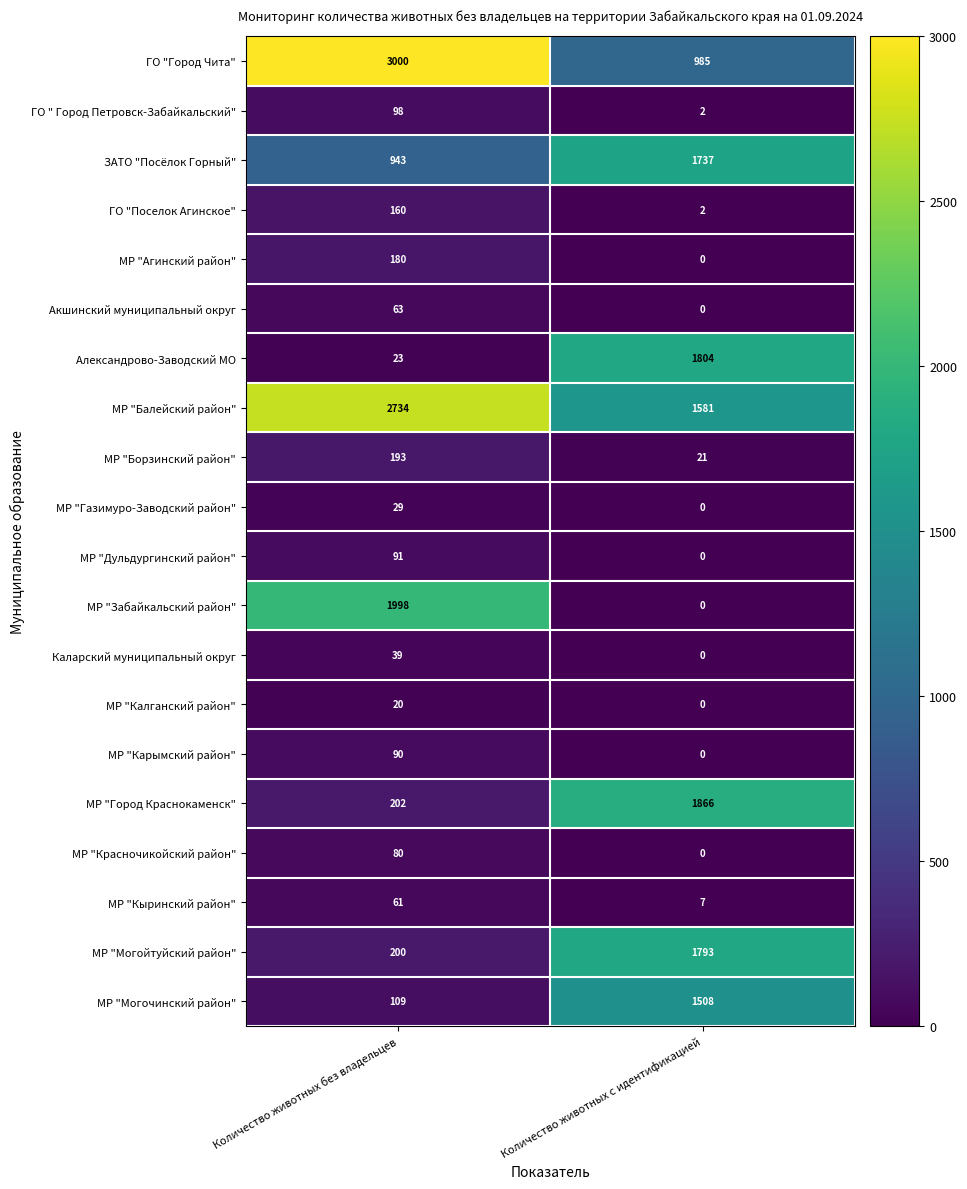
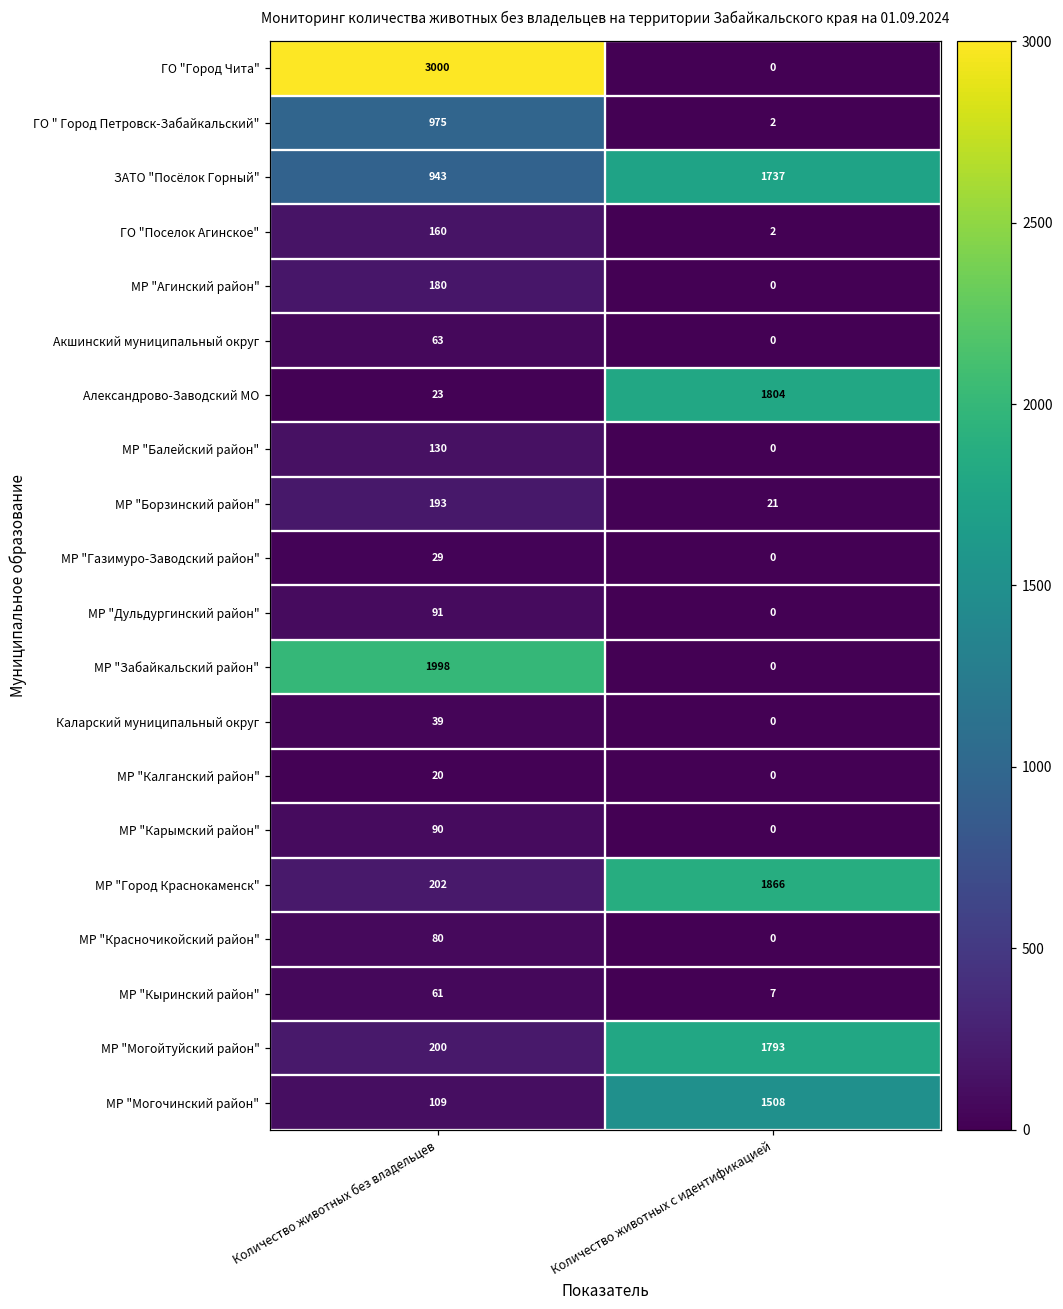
  {
    "ГО \"Город Чита\"": {
      "Количество животных без владельцев": 3000,
-     "Количество животных с идентификацией": 985
+     "Количество животных с идентификацией": 0
    },
    "ГО \" Город Петровск-Забайкальский\"": {
-     "Количество животных без владельцев": 98,
+     "Количество животных без владельцев": 975,
      "Количество животных с идентификацией": 2
    },
    "ЗАТО \"Посёлок Горный\"": {
      "Количество животных без владельцев": 943,
      "Количество животных с идентификацией": 1737
    },
    "ГО \"Поселок Агинское\"": {
      "Количество животных без владельцев": 160,
      "Количество животных с идентификацией": 2
    },
    "МР \"Агинский район\"": {
      "Количество животных без владельцев": 180,
      "Количество животных с идентификацией": 0
    },
    "Акшинский муниципальный округ": {
      "Количество животных без владельцев": 63,
      "Количество животных с идентификацией": 0
    },
    "Александрово-Заводский МО": {
      "Количество животных без владельцев": 23,
      "Количество животных с идентификацией": 1804
    },
    "МР \"Балейский район\"": {
-     "Количество животных без владельцев": 2734,
-     "Количество животных с идентификацией": 1581
+     "Количество животных без владельцев": 130,
+     "Количество животных с идентификацией": 0
    },
    "МР \"Борзинский район\"": {
      "Количество животных без владельцев": 193,
      "Количество животных с идентификацией": 21
    },
    "МР \"Газимуро-Заводский район\"": {
      "Количество животных без владельцев": 29,
      "Количество животных с идентификацией": 0
    },
    "МР \"Дульдургинский район\"": {
      "Количество животных без владельцев": 91,
      "Количество животных с идентификацией": 0
    },
    "МР \"Забайкальский район\"": {
      "Количество животных без владельцев": 1998,
      "Количество животных с идентификацией": 0
    },
    "Каларский муниципальный округ": {
      "Количество животных без владельцев": 39,
      "Количество животных с идентификацией": 0
    },
    "МР \"Калганский район\"": {
      "Количество животных без владельцев": 20,
      "Количество животных с идентификацией": 0
    },
    "МР \"Карымский район\"": {
      "Количество животных без владельцев": 90,
      "Количество животных с идентификацией": 0
    },
    "МР \"Город Краснокаменск\"": {
      "Количество животных без владельцев": 202,
      "Количество животных с идентификацией": 1866
    },
    "МР \"Красночикойский район\"": {
      "Количество животных без владельцев": 80,
      "Количество животных с идентификацией": 0
    },
    "МР \"Кыринский район\"": {
      "Количество животных без владельцев": 61,
      "Количество животных с идентификацией": 7
    },
    "МР \"Могойтуйский район\"": {
      "Количество животных без владельцев": 200,
      "Количество животных с идентификацией": 1793
    },
    "МР \"Могочинский район\"": {
      "Количество животных без владельцев": 109,
      "Количество животных с идентификацией": 1508
    }
  }
